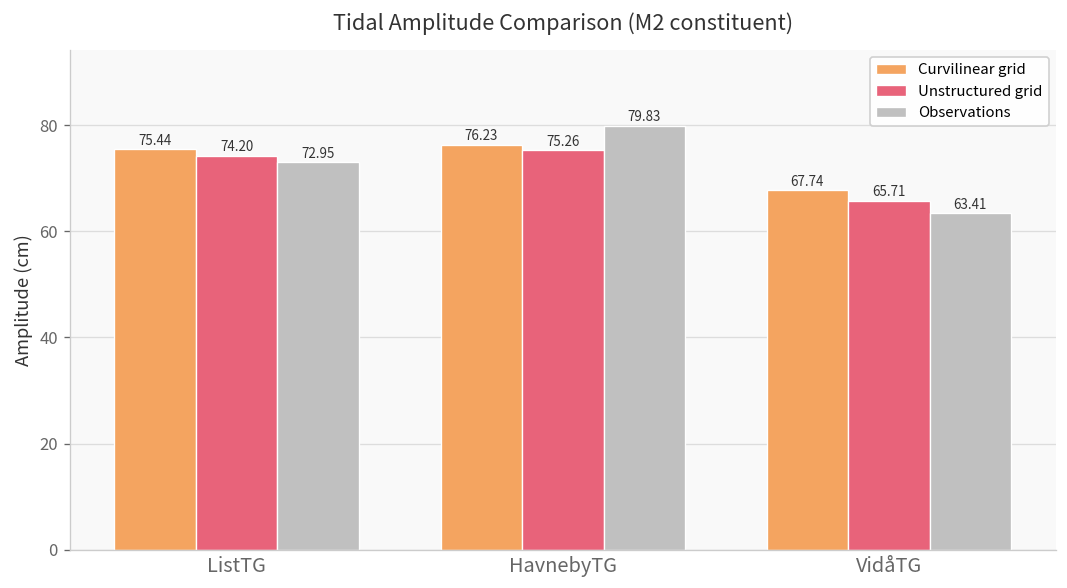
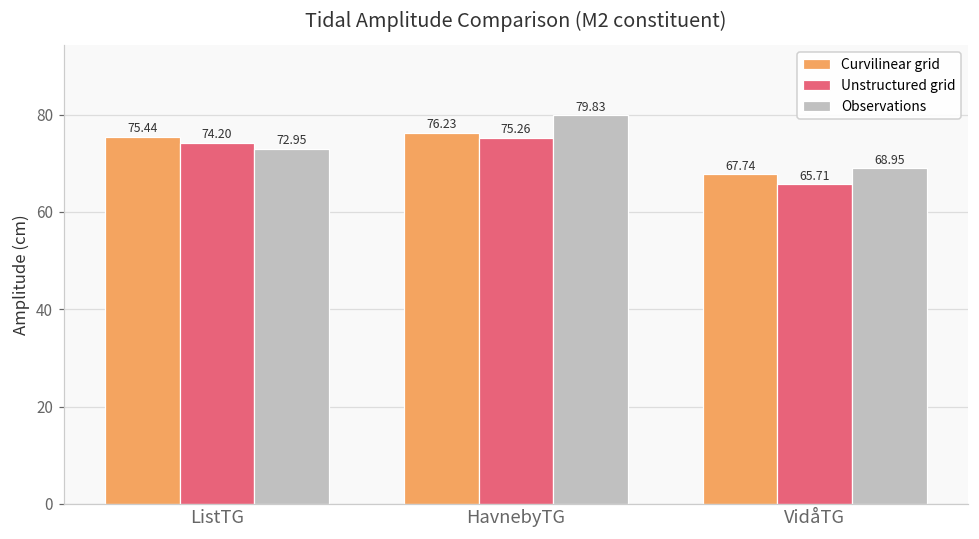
  {
    "Curvilinear grid": {
      "ListTG": 75.44,
      "HavnebyTG": 76.23,
      "VidåTG": 67.74
    },
    "Unstructured grid": {
      "ListTG": 74.20,
      "HavnebyTG": 75.26,
      "VidåTG": 65.71
    },
    "Observations": {
      "ListTG": 72.95,
      "HavnebyTG": 79.83,
-     "VidåTG": 63.41
+     "VidåTG": 68.95
    }
  }
